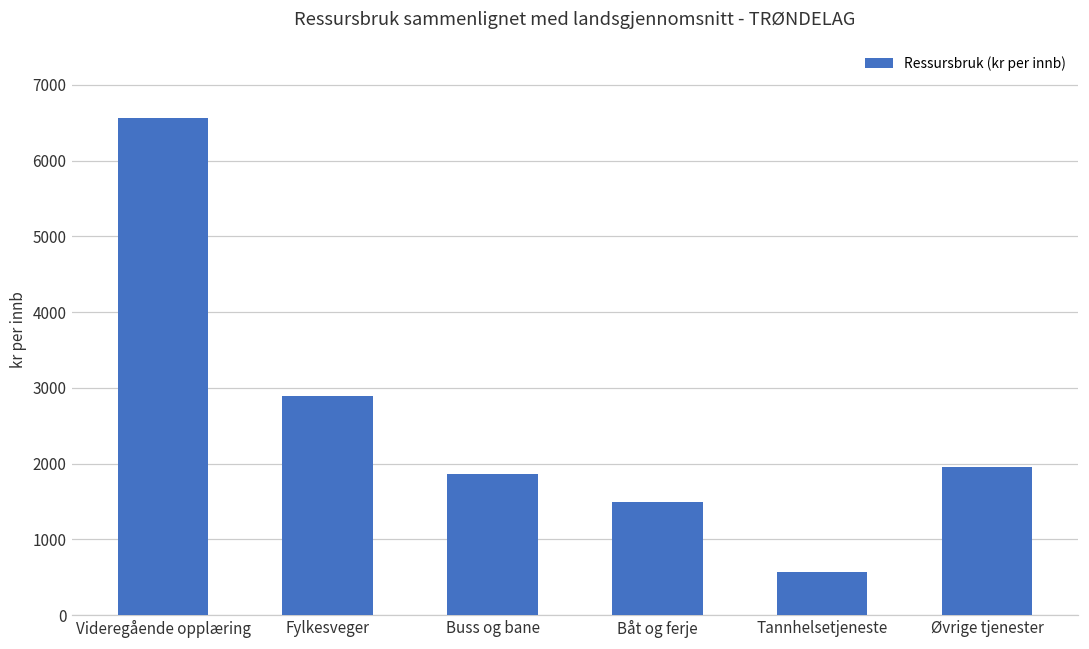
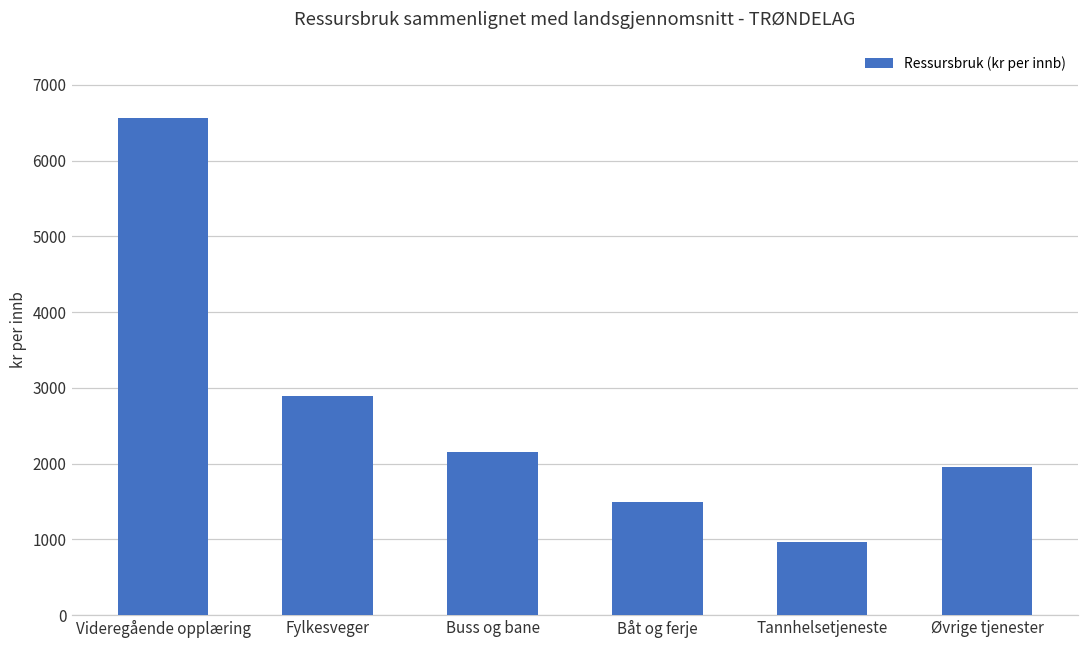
  {
    "Videregående opplæring": 6600,
    "Fylkesveger": 2900,
-   "Buss og bane": 1900,
+   "Buss og bane": 2200,
    "Båt og ferje": 1500,
-   "Tannhelsetjeneste": 600,
+   "Tannhelsetjeneste": 1000,
    "Øvrige tjenester": 1900
  }
